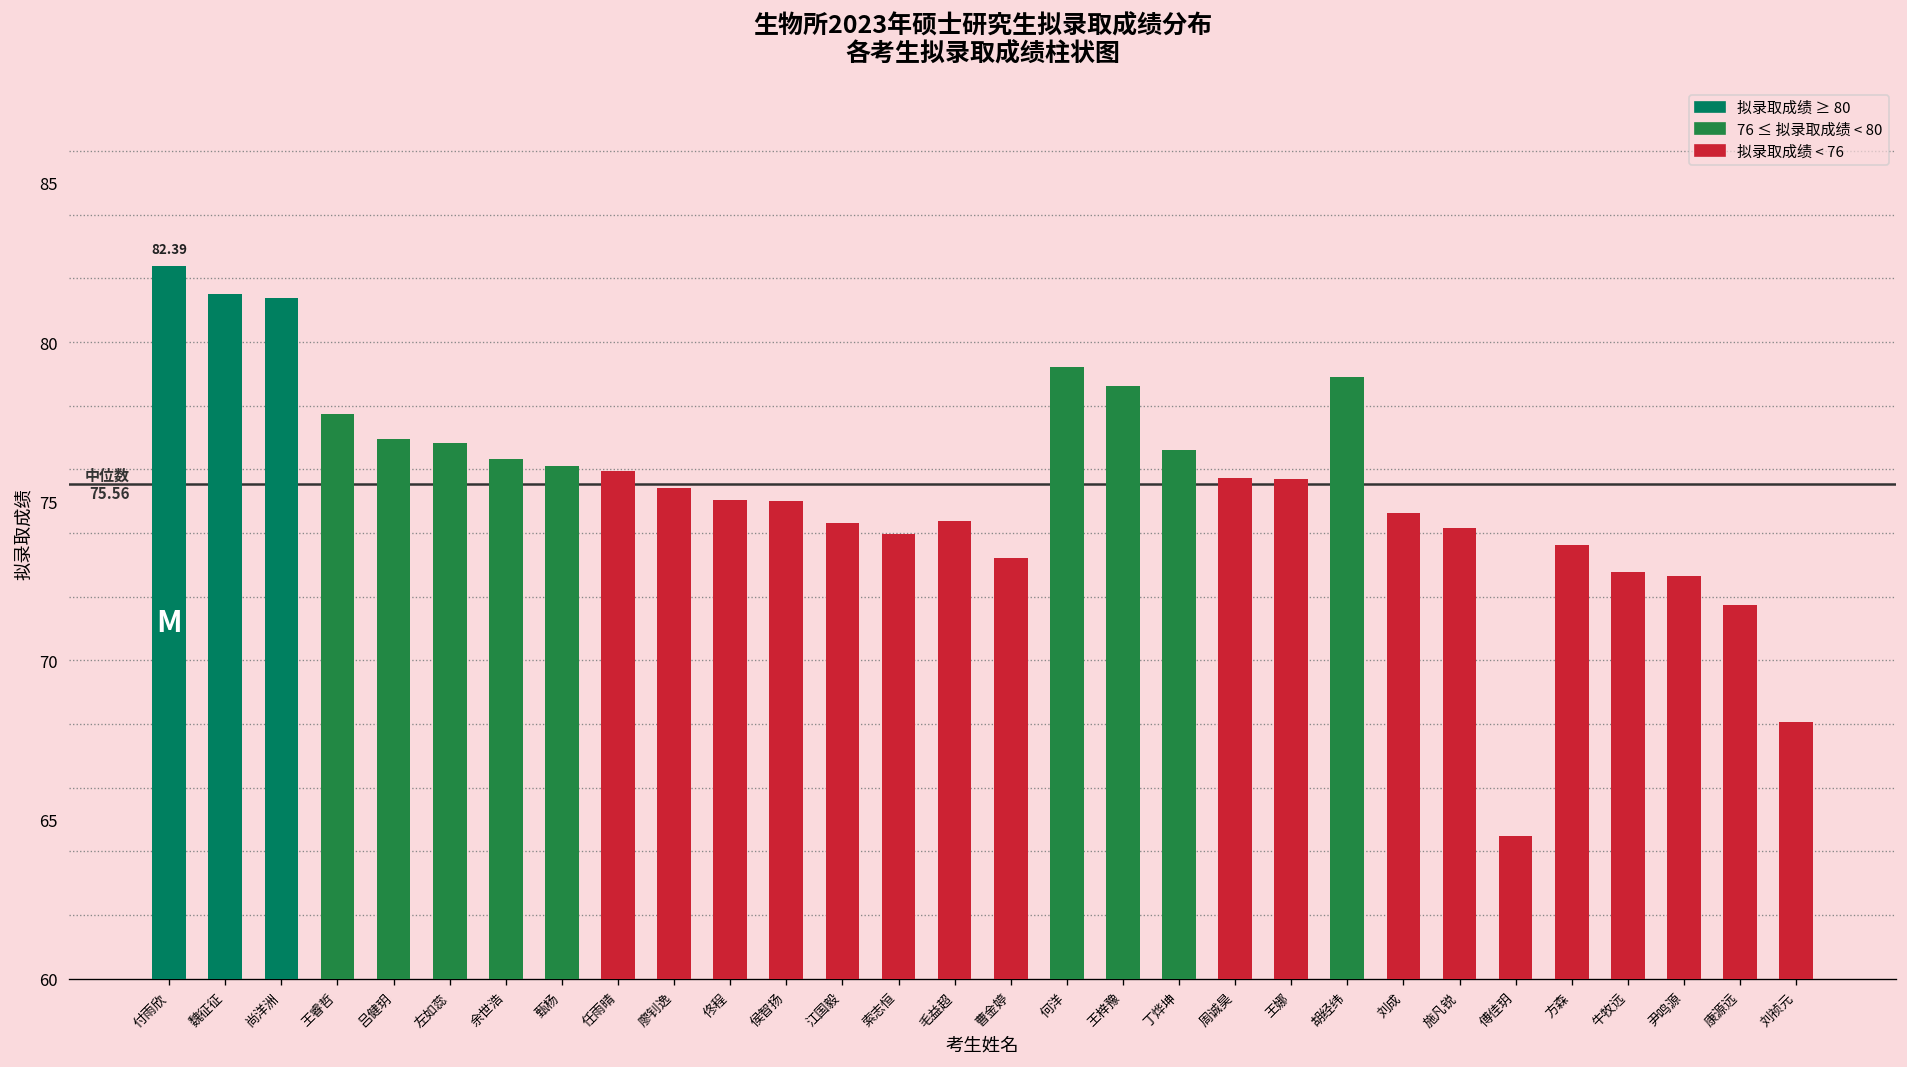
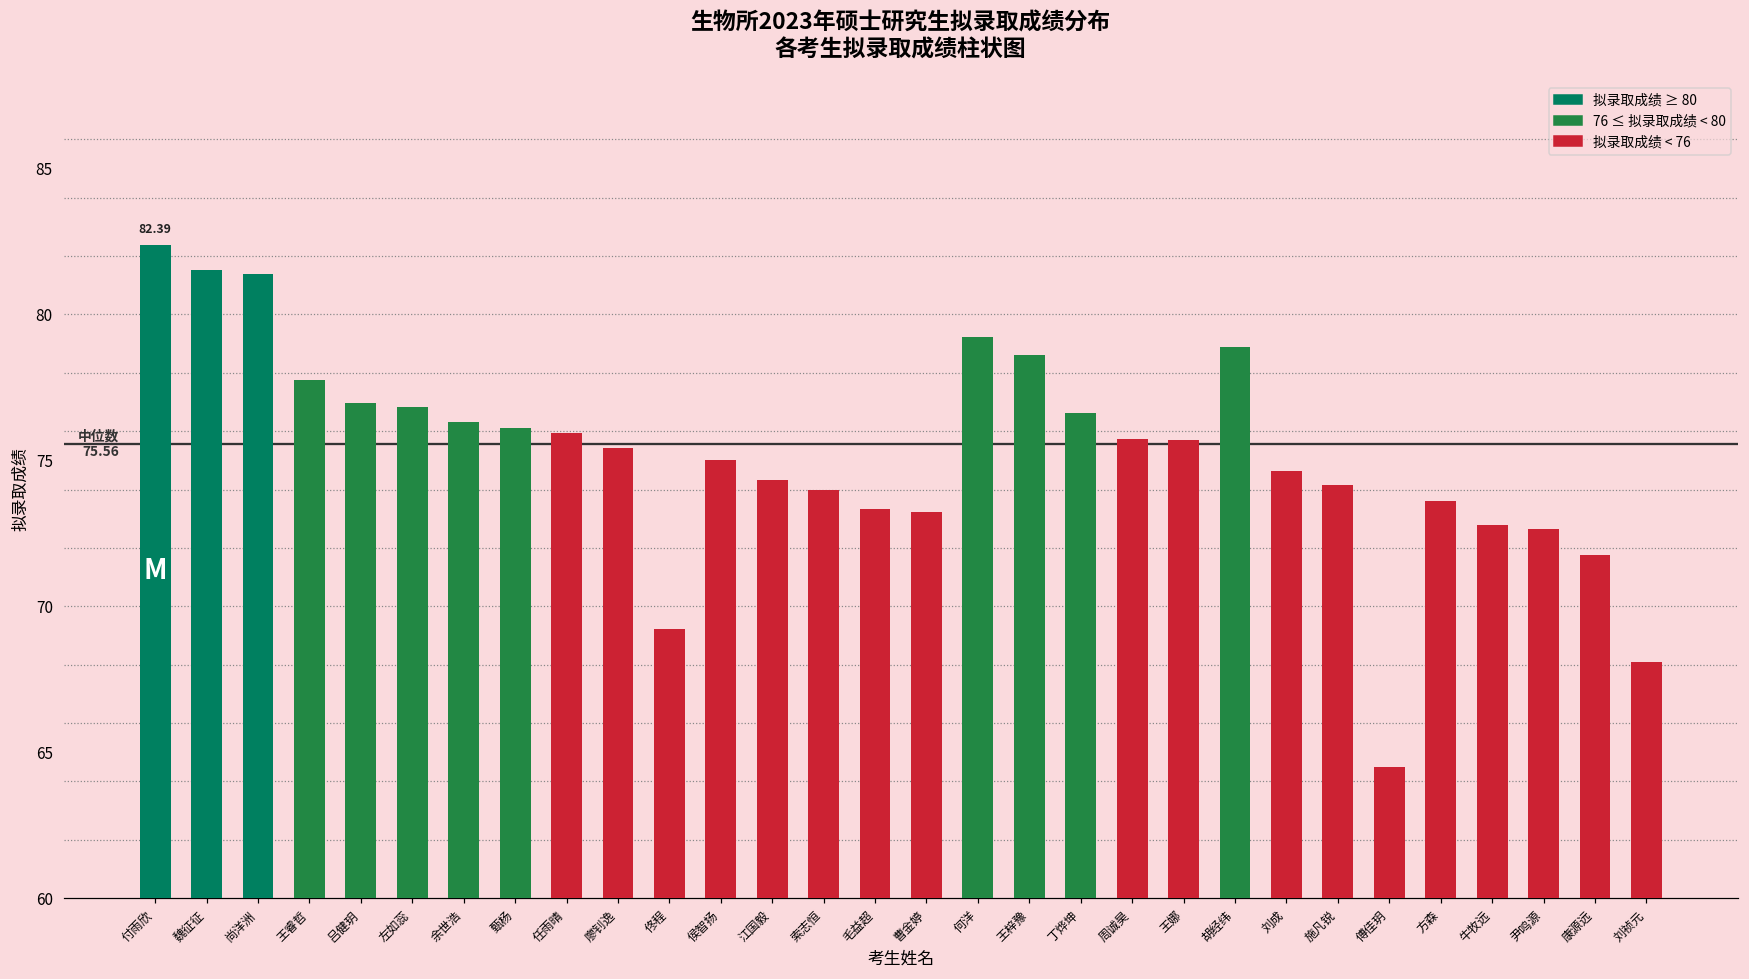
  {
    "魏征征": 81.5,
    "尚洋洲": 81.4,
    "王睿哲": 77.8,
    "吕健玥": 77.0,
    "左如蕊": 76.8,
    "余世浩": 76.3,
    "甄杨": 76.1,
    "任雨晴": 75.9,
    "廖钊逸": 75.4,
-   "佟程": 75.1,
+   "佟程": 69.2,
    "侯智扬": 75.0,
    "江国毅": 74.3,
    "索志恒": 74.0,
-   "毛益超": 74.4,
+   "毛益超": 73.3,
    "曹金婷": 73.2,
    "何洋": 79.2,
    "王梓豫": 78.6,
    "丁烨坤": 76.6,
    "周诚昊": 75.7,
    "王娜": 75.7,
    "胡经纬": 78.9,
    "刘成": 74.6,
    "施凡锐": 74.2,
    "傅佳玥": 64.5,
    "方森": 73.6,
    "牛牧远": 72.8,
    "尹鸣源": 72.7,
    "康源远": 71.8,
    "刘祯元": 68.1
  }
